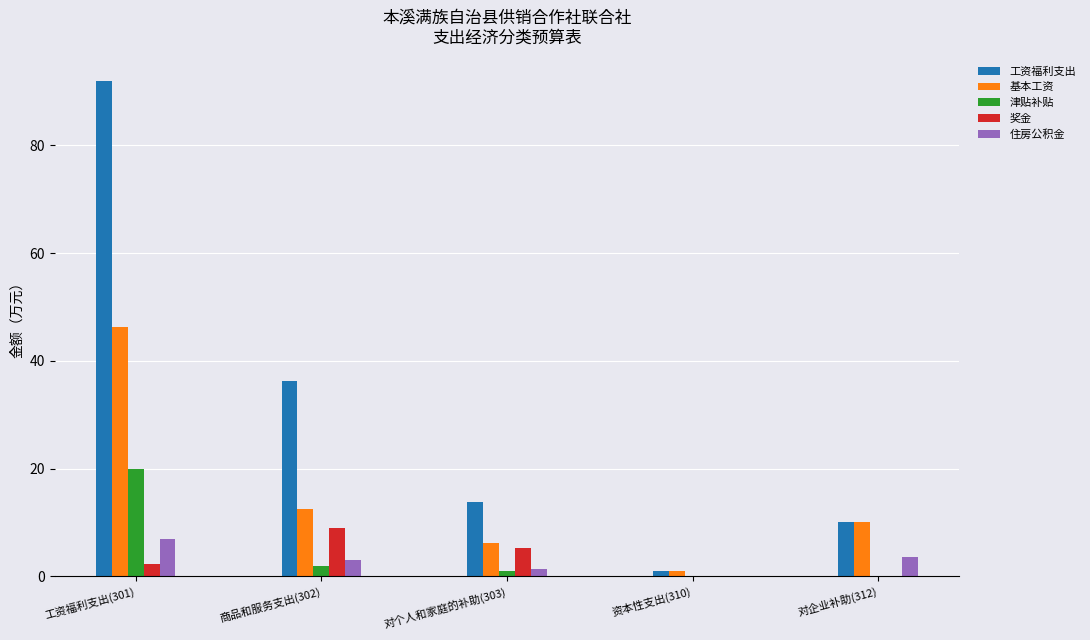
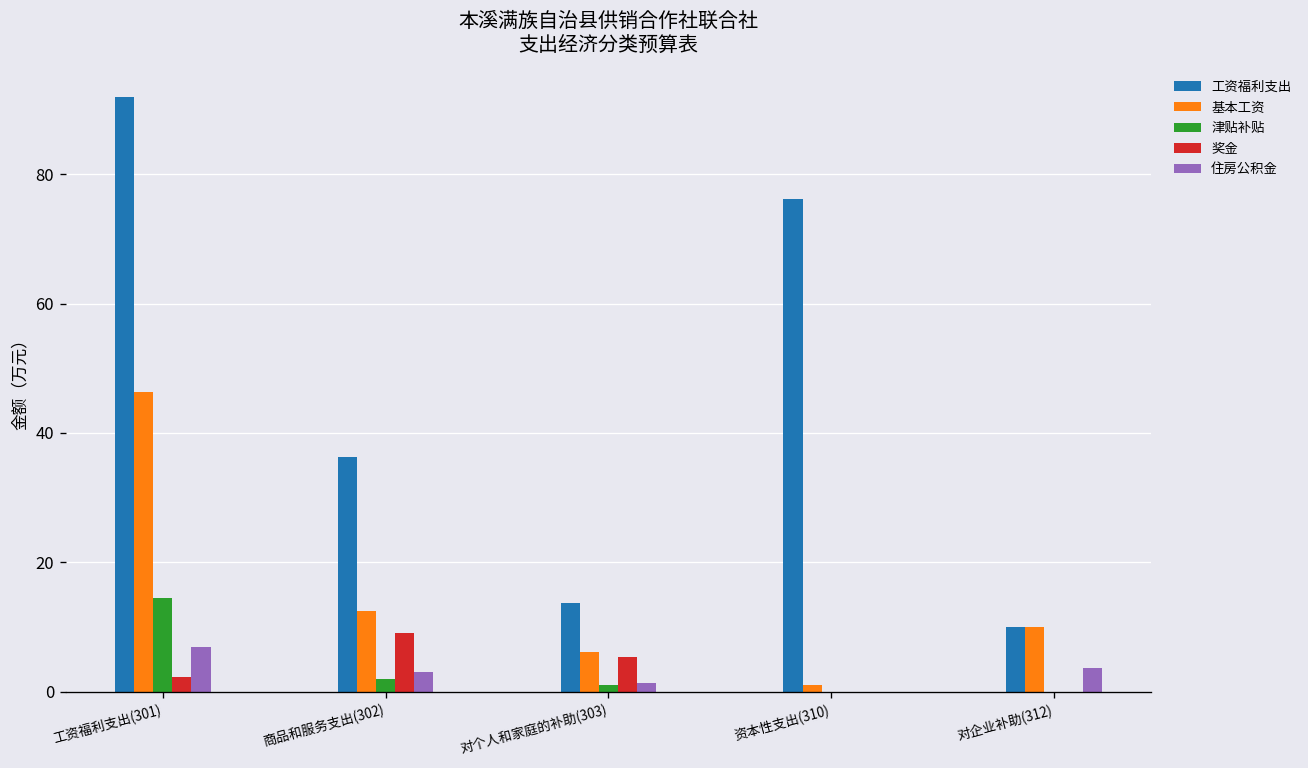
  {
    "工资福利支出": {
      "工资福利支出(301)": 92,
      "商品和服务支出(302)": 36,
      "对个人和家庭的补助(303)": 14,
-     "资本性支出(310)": 1,
+     "资本性支出(310)": 76,
      "对企业补助(312)": 10
    },
    "基本工资": {
      "工资福利支出(301)": 46,
      "商品和服务支出(302)": 13,
      "对个人和家庭的补助(303)": 6,
      "资本性支出(310)": 1,
      "对企业补助(312)": 10
    },
    "津贴补贴": {
-     "工资福利支出(301)": 20,
+     "工资福利支出(301)": 15,
      "商品和服务支出(302)": 2,
      "对个人和家庭的补助(303)": 1,
      "资本性支出(310)": 0,
      "对企业补助(312)": 0
    },
    "奖金": {
      "工资福利支出(301)": 2,
      "商品和服务支出(302)": 9,
      "对个人和家庭的补助(303)": 5,
      "资本性支出(310)": 0,
      "对企业补助(312)": 0
    },
    "住房公积金": {
      "工资福利支出(301)": 7,
      "商品和服务支出(302)": 3,
      "对个人和家庭的补助(303)": 1,
      "资本性支出(310)": 0,
      "对企业补助(312)": 4
    }
  }
